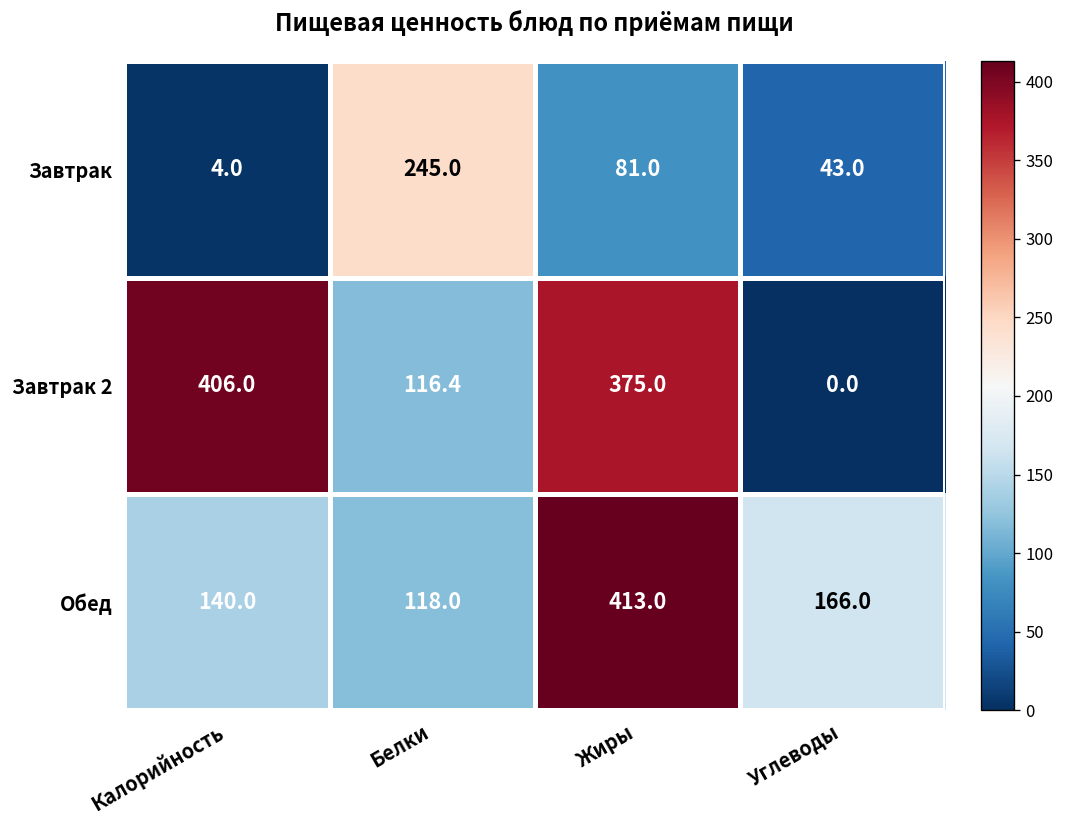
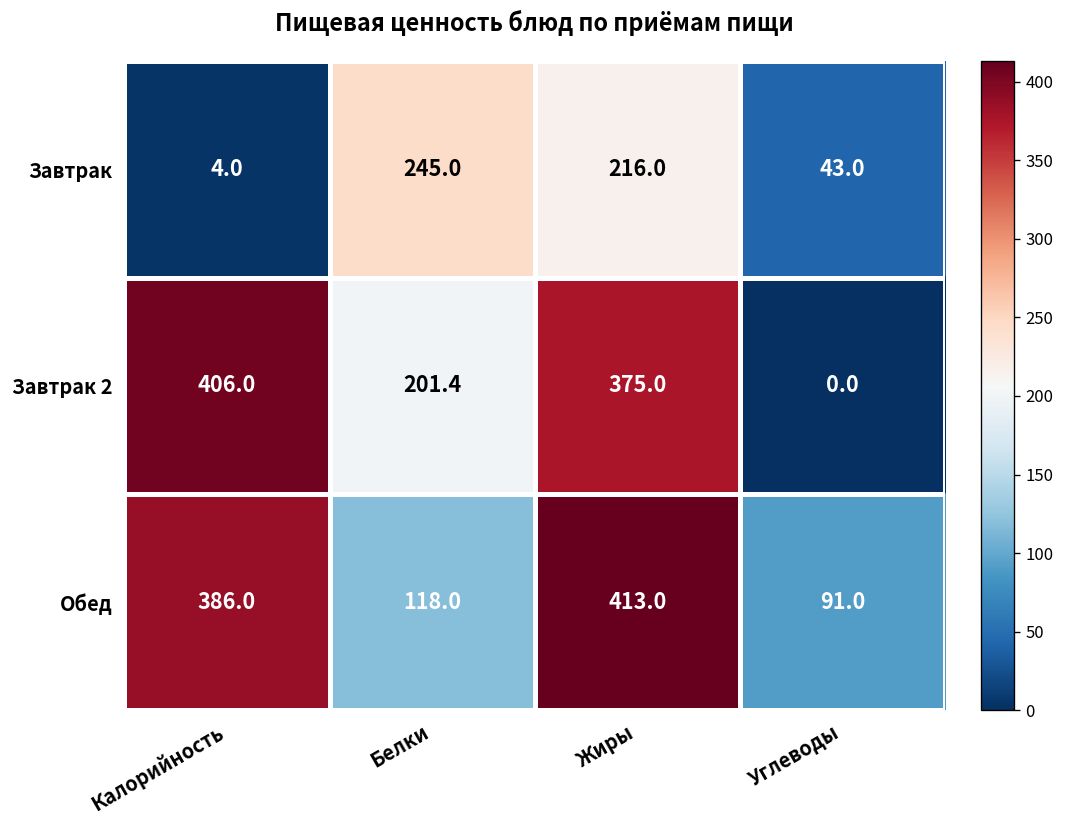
  {
    "Завтрак": {
      "Калорийность": 4.0,
      "Белки": 245.0,
-     "Жиры": 81.0,
+     "Жиры": 216.0,
      "Углеводы": 43.0
    },
    "Завтрак 2": {
      "Калорийность": 406.0,
-     "Белки": 116.4,
+     "Белки": 201.4,
      "Жиры": 375.0,
      "Углеводы": 0.0
    },
    "Обед": {
-     "Калорийность": 140.0,
+     "Калорийность": 386.0,
      "Белки": 118.0,
      "Жиры": 413.0,
-     "Углеводы": 166.0
+     "Углеводы": 91.0
    }
  }
